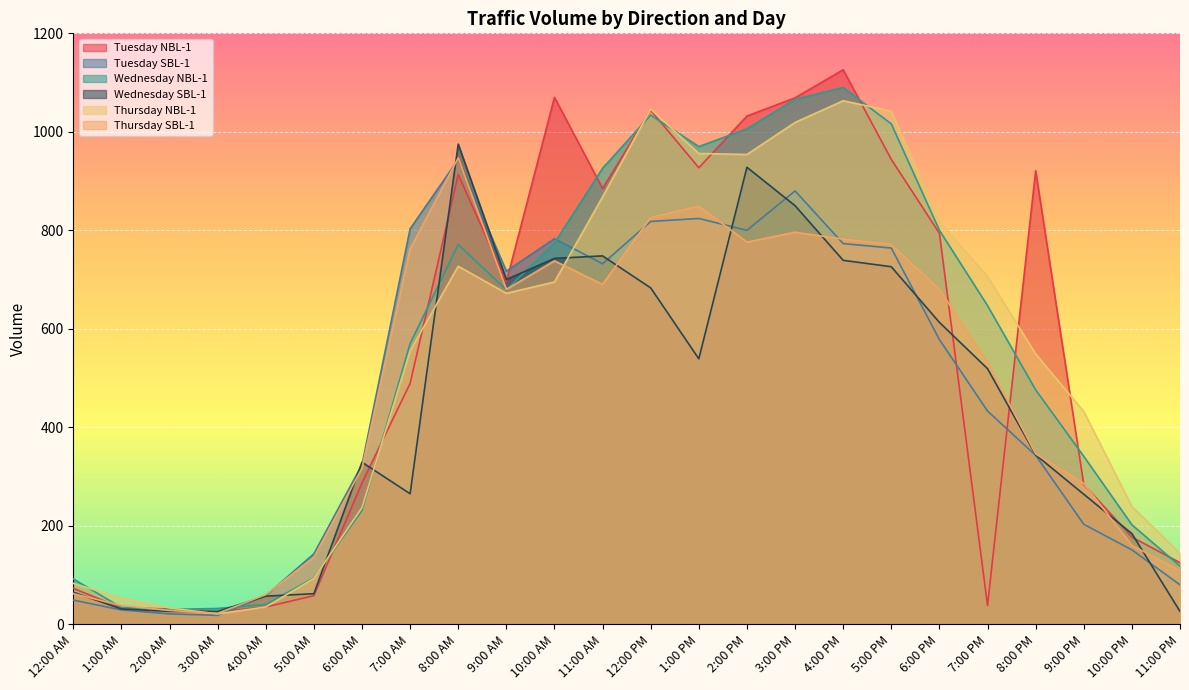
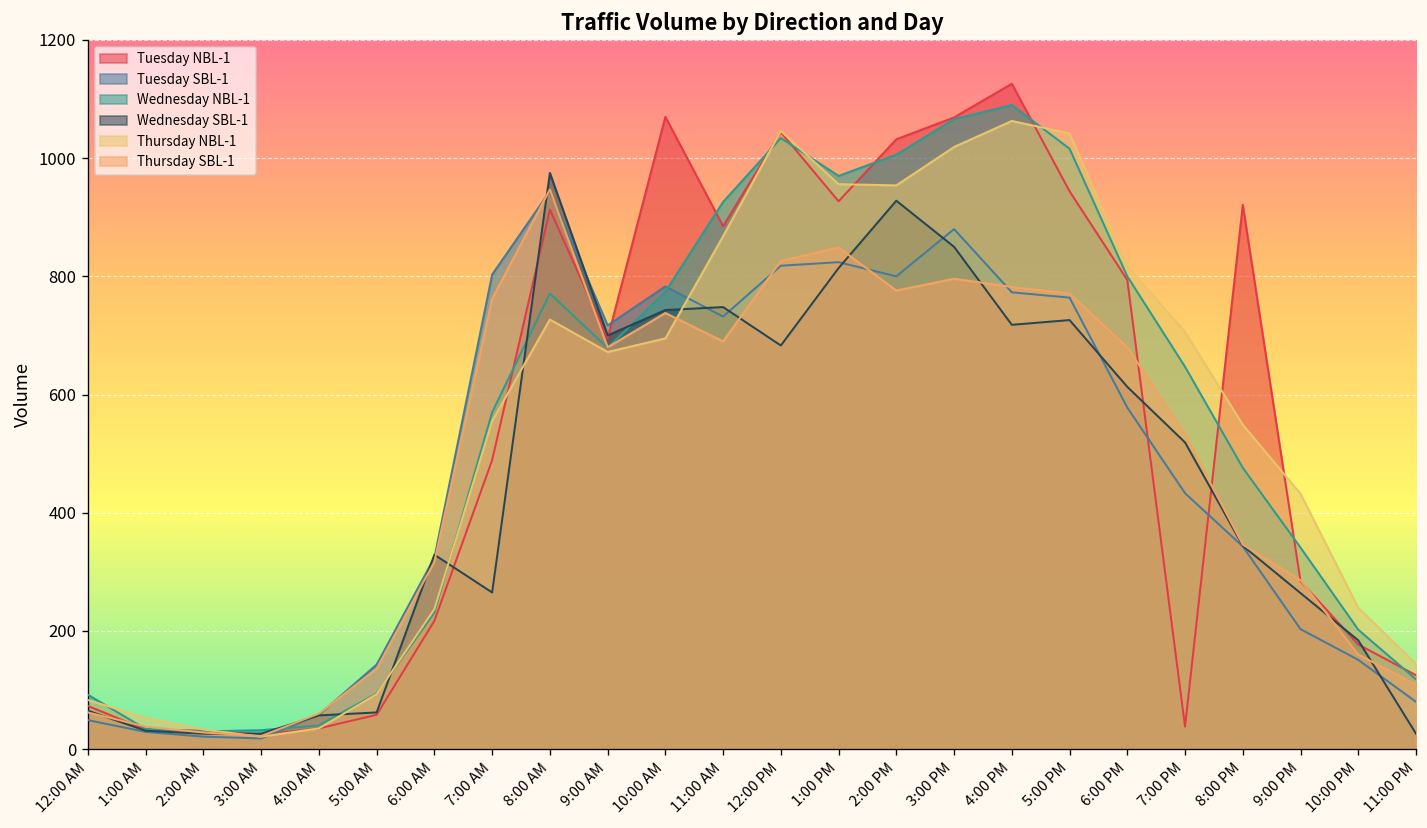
  {
    "Tuesday NBL-1": {
      "12:00 AM": 70,
-     "6:00 AM": 290,
+     "6:00 AM": 220,
      "7:00 AM": 490,
      "8:00 AM": 910,
      "10:00 AM": 1070,
      "11:00 AM": 890,
      "1:00 PM": 930,
      "2:00 PM": 1030,
      "4:00 PM": 1130,
      "5:00 PM": 940,
      "6:00 PM": 790,
      "7:00 PM": 40,
      "8:00 PM": 920,
      "10:00 PM": 180,
      "11:00 PM": 130
    },
    "Wednesday SBL-1": {
      "7:00 AM": 270,
      "8:00 AM": 980,
      "11:00 AM": 750,
      "12:00 PM": 680,
-     "1:00 PM": 540,
+     "1:00 PM": 810,
      "2:00 PM": 930,
      "3:00 PM": 850,
-     "4:00 PM": 740,
+     "4:00 PM": 720,
      "5:00 PM": 730,
      "6:00 PM": 610,
      "7:00 PM": 520,
      "9:00 PM": 260,
      "10:00 PM": 180,
      "11:00 PM": 30
    }
  }
